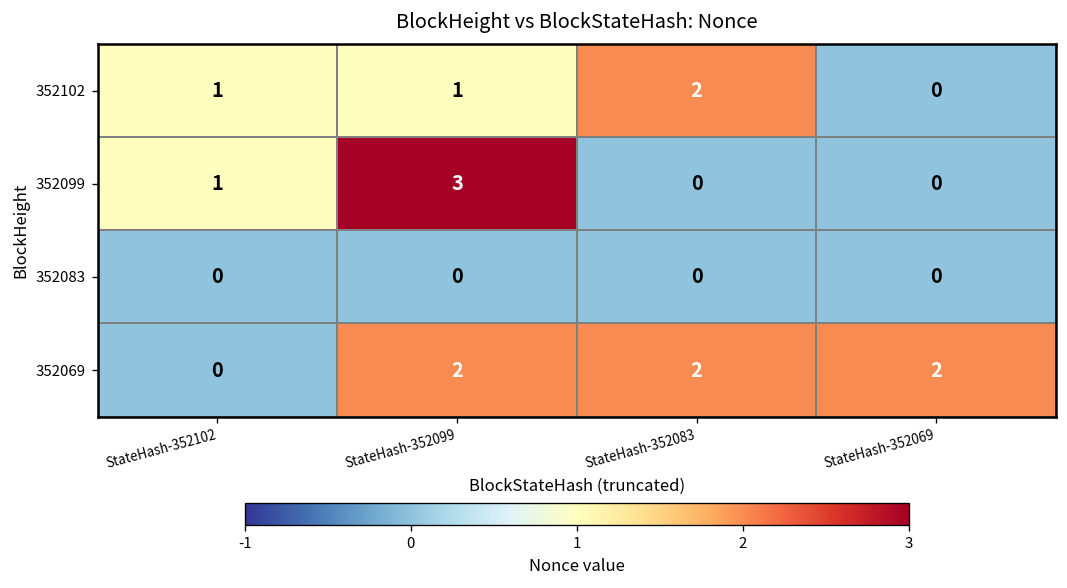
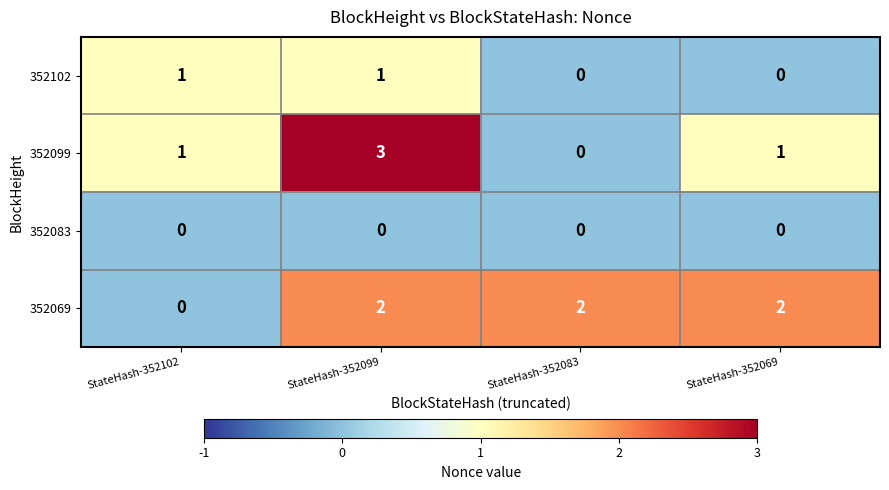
  {
    "352102": {
      "StateHash-352102": 1,
      "StateHash-352099": 1,
-     "StateHash-352083": 2,
+     "StateHash-352083": 0,
      "StateHash-352069": 0
    },
    "352099": {
      "StateHash-352102": 1,
      "StateHash-352099": 3,
      "StateHash-352083": 0,
-     "StateHash-352069": 0
+     "StateHash-352069": 1
    },
    "352083": {
      "StateHash-352102": 0,
      "StateHash-352099": 0,
      "StateHash-352083": 0,
      "StateHash-352069": 0
    },
    "352069": {
      "StateHash-352102": 0,
      "StateHash-352099": 2,
      "StateHash-352083": 2,
      "StateHash-352069": 2
    }
  }
